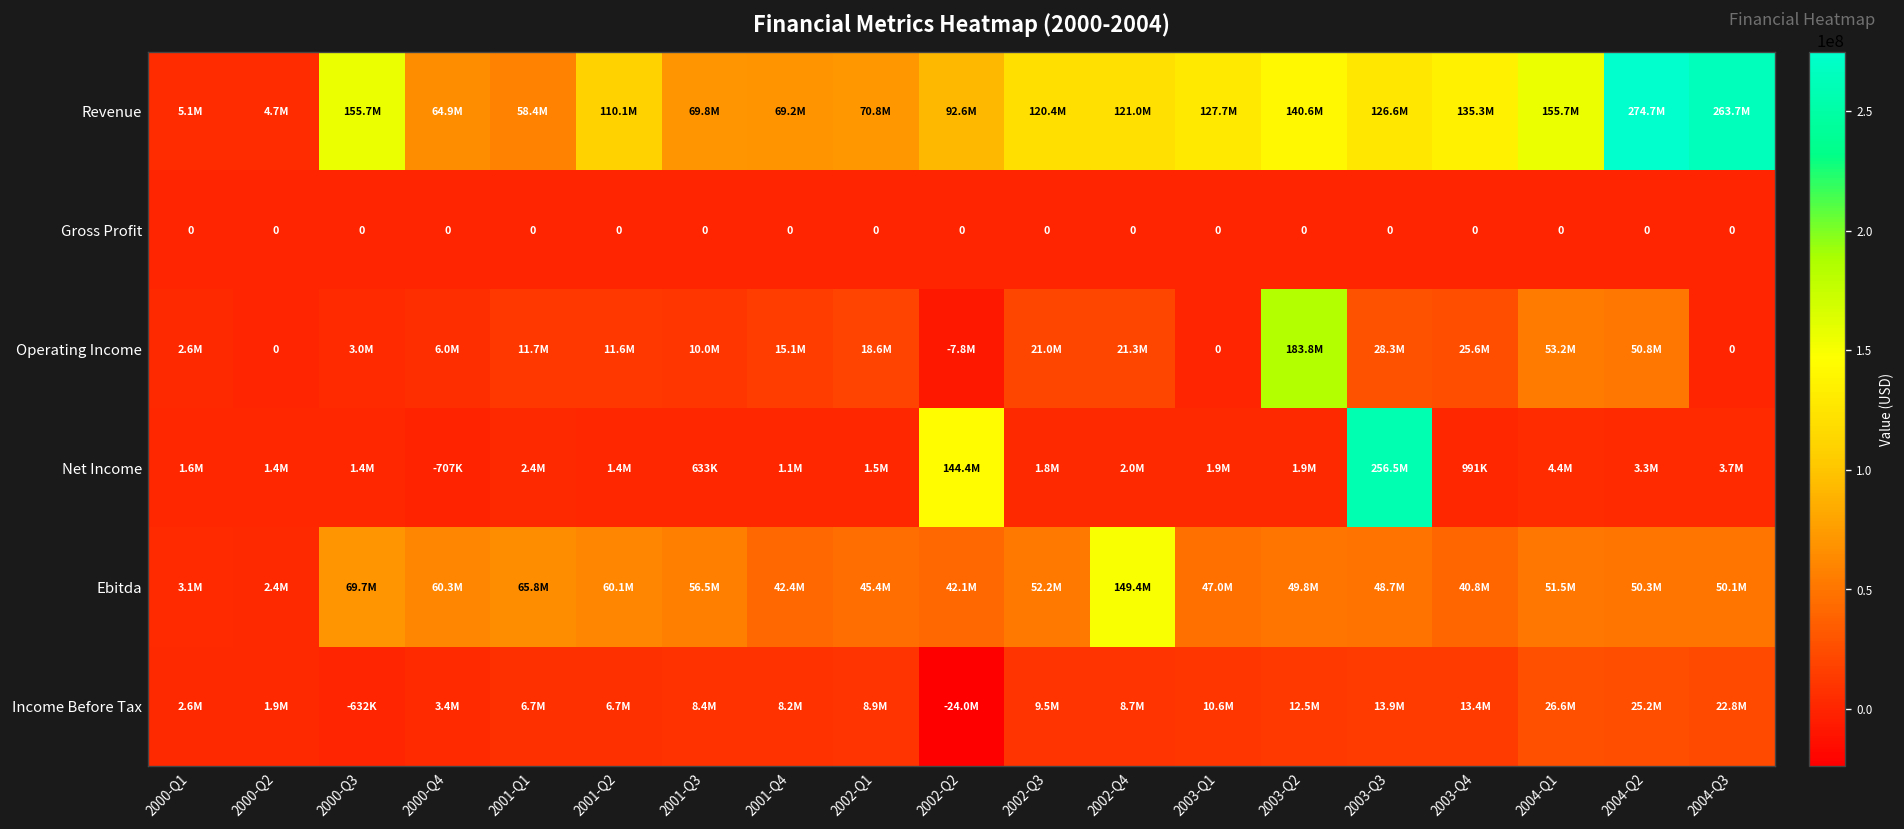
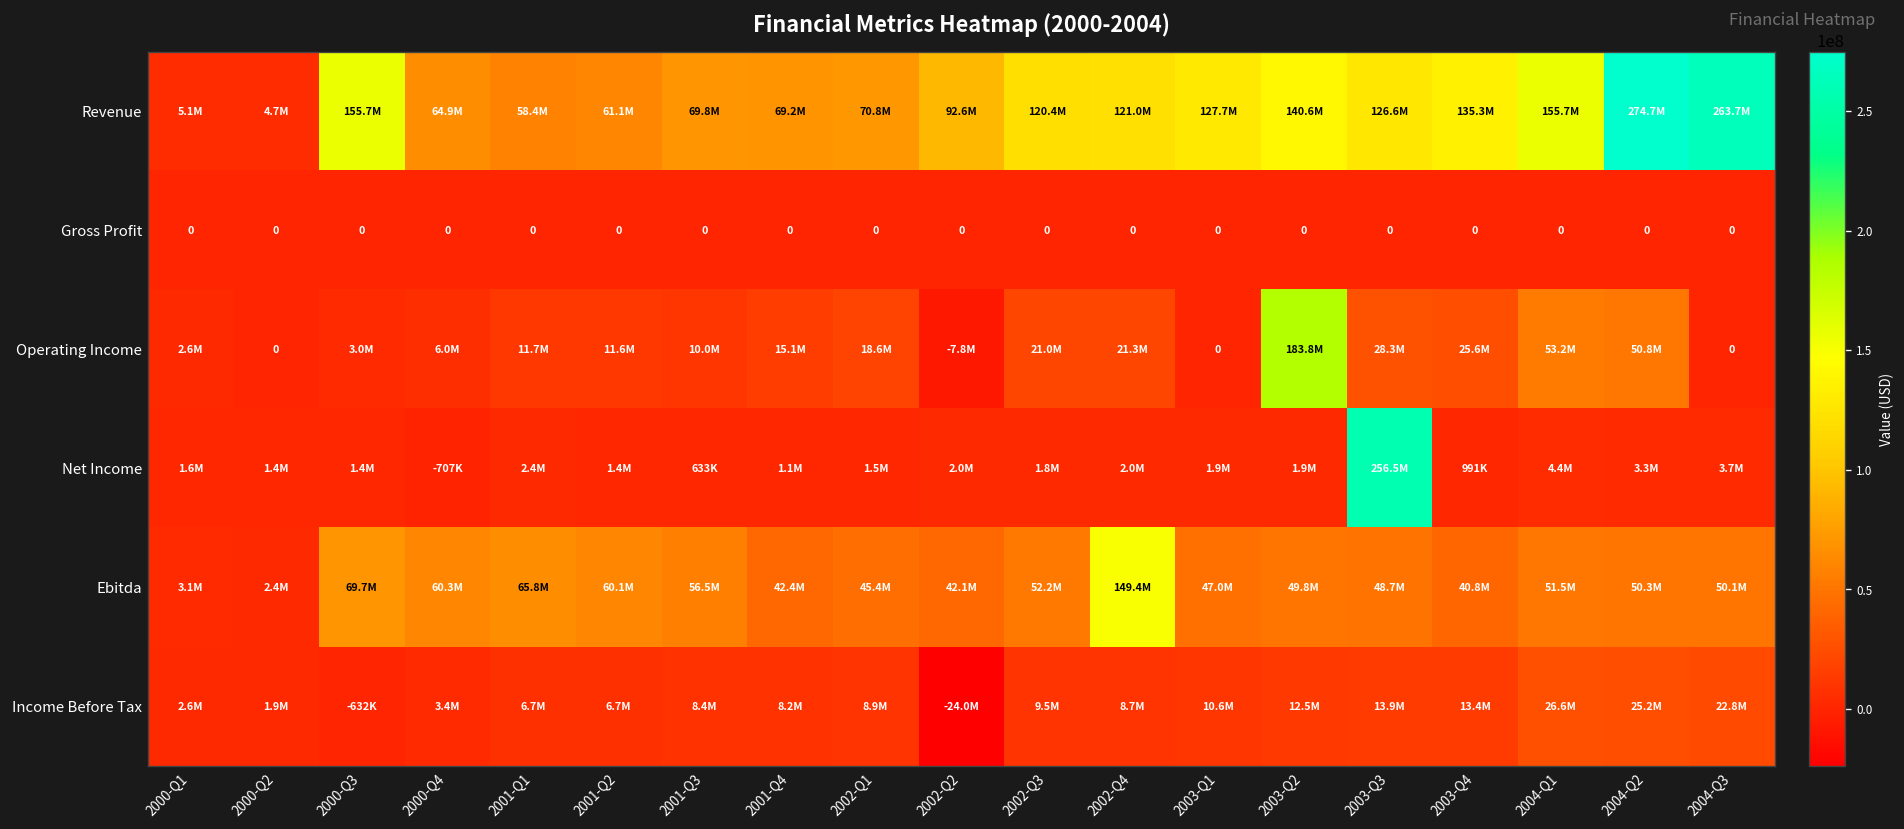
  {
    "Revenue": {
      "2000-Q1": "5.1M",
      "2000-Q2": "4.7M",
      "2000-Q3": "155.7M",
      "2000-Q4": "64.9M",
      "2001-Q1": "58.4M",
-     "2001-Q2": "110.1M",
+     "2001-Q2": "61.1M",
      "2001-Q3": "69.8M",
      "2001-Q4": "69.2M",
      "2002-Q1": "70.8M",
      "2002-Q2": "92.6M",
      "2002-Q3": "120.4M",
      "2002-Q4": "121.0M",
      "2003-Q1": "127.7M",
      "2003-Q2": "140.6M",
      "2003-Q3": "126.6M",
      "2003-Q4": "135.3M",
      "2004-Q1": "155.7M",
      "2004-Q2": "274.7M",
      "2004-Q3": "263.7M"
    },
    "Gross Profit": {
      "2000-Q1": "0",
      "2000-Q2": "0",
      "2000-Q3": "0",
      "2000-Q4": "0",
      "2001-Q1": "0",
      "2001-Q2": "0",
      "2001-Q3": "0",
      "2001-Q4": "0",
      "2002-Q1": "0",
      "2002-Q2": "0",
      "2002-Q3": "0",
      "2002-Q4": "0",
      "2003-Q1": "0",
      "2003-Q2": "0",
      "2003-Q3": "0",
      "2003-Q4": "0",
      "2004-Q1": "0",
      "2004-Q2": "0",
      "2004-Q3": "0"
    },
    "Operating Income": {
      "2000-Q1": "2.6M",
      "2000-Q2": "0",
      "2000-Q3": "3.0M",
      "2000-Q4": "6.0M",
      "2001-Q1": "11.7M",
      "2001-Q2": "11.6M",
      "2001-Q3": "10.0M",
      "2001-Q4": "15.1M",
      "2002-Q1": "18.6M",
      "2002-Q2": "-7.8M",
      "2002-Q3": "21.0M",
      "2002-Q4": "21.3M",
      "2003-Q1": "0",
      "2003-Q2": "183.8M",
      "2003-Q3": "28.3M",
      "2003-Q4": "25.6M",
      "2004-Q1": "53.2M",
      "2004-Q2": "50.8M",
      "2004-Q3": "0"
    },
    "Net Income": {
      "2000-Q1": "1.6M",
      "2000-Q2": "1.4M",
      "2000-Q3": "1.4M",
      "2000-Q4": "-707K",
      "2001-Q1": "2.4M",
      "2001-Q2": "1.4M",
      "2001-Q3": "633K",
      "2001-Q4": "1.1M",
      "2002-Q1": "1.5M",
-     "2002-Q2": "144.4M",
+     "2002-Q2": "2.0M",
      "2002-Q3": "1.8M",
      "2002-Q4": "2.0M",
      "2003-Q1": "1.9M",
      "2003-Q2": "1.9M",
      "2003-Q3": "256.5M",
      "2003-Q4": "991K",
      "2004-Q1": "4.4M",
      "2004-Q2": "3.3M",
      "2004-Q3": "3.7M"
    },
    "Ebitda": {
      "2000-Q1": "3.1M",
      "2000-Q2": "2.4M",
      "2000-Q3": "69.7M",
      "2000-Q4": "60.3M",
      "2001-Q1": "65.8M",
      "2001-Q2": "60.1M",
      "2001-Q3": "56.5M",
      "2001-Q4": "42.4M",
      "2002-Q1": "45.4M",
      "2002-Q2": "42.1M",
      "2002-Q3": "52.2M",
      "2002-Q4": "149.4M",
      "2003-Q1": "47.0M",
      "2003-Q2": "49.8M",
      "2003-Q3": "48.7M",
      "2003-Q4": "40.8M",
      "2004-Q1": "51.5M",
      "2004-Q2": "50.3M",
      "2004-Q3": "50.1M"
    },
    "Income Before Tax": {
      "2000-Q1": "2.6M",
      "2000-Q2": "1.9M",
      "2000-Q3": "-632K",
      "2000-Q4": "3.4M",
      "2001-Q1": "6.7M",
      "2001-Q2": "6.7M",
      "2001-Q3": "8.4M",
      "2001-Q4": "8.2M",
      "2002-Q1": "8.9M",
      "2002-Q2": "-24.0M",
      "2002-Q3": "9.5M",
      "2002-Q4": "8.7M",
      "2003-Q1": "10.6M",
      "2003-Q2": "12.5M",
      "2003-Q3": "13.9M",
      "2003-Q4": "13.4M",
      "2004-Q1": "26.6M",
      "2004-Q2": "25.2M",
      "2004-Q3": "22.8M"
    }
  }
